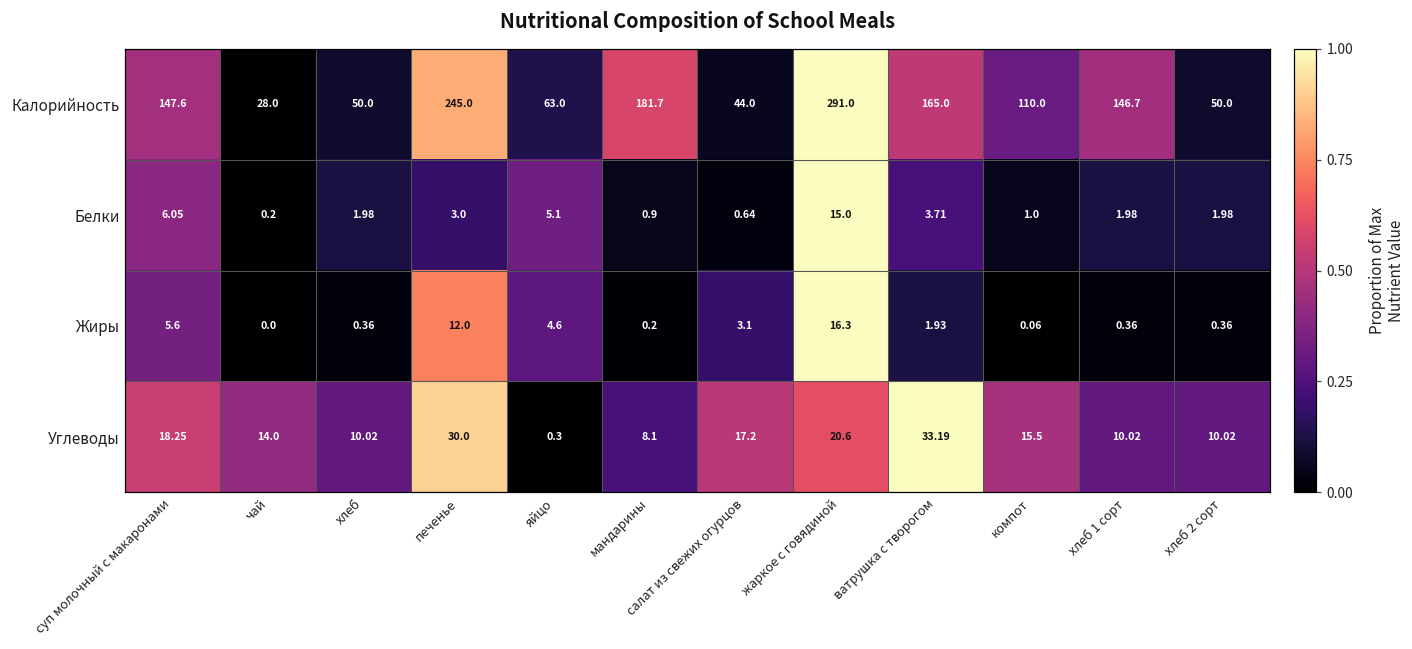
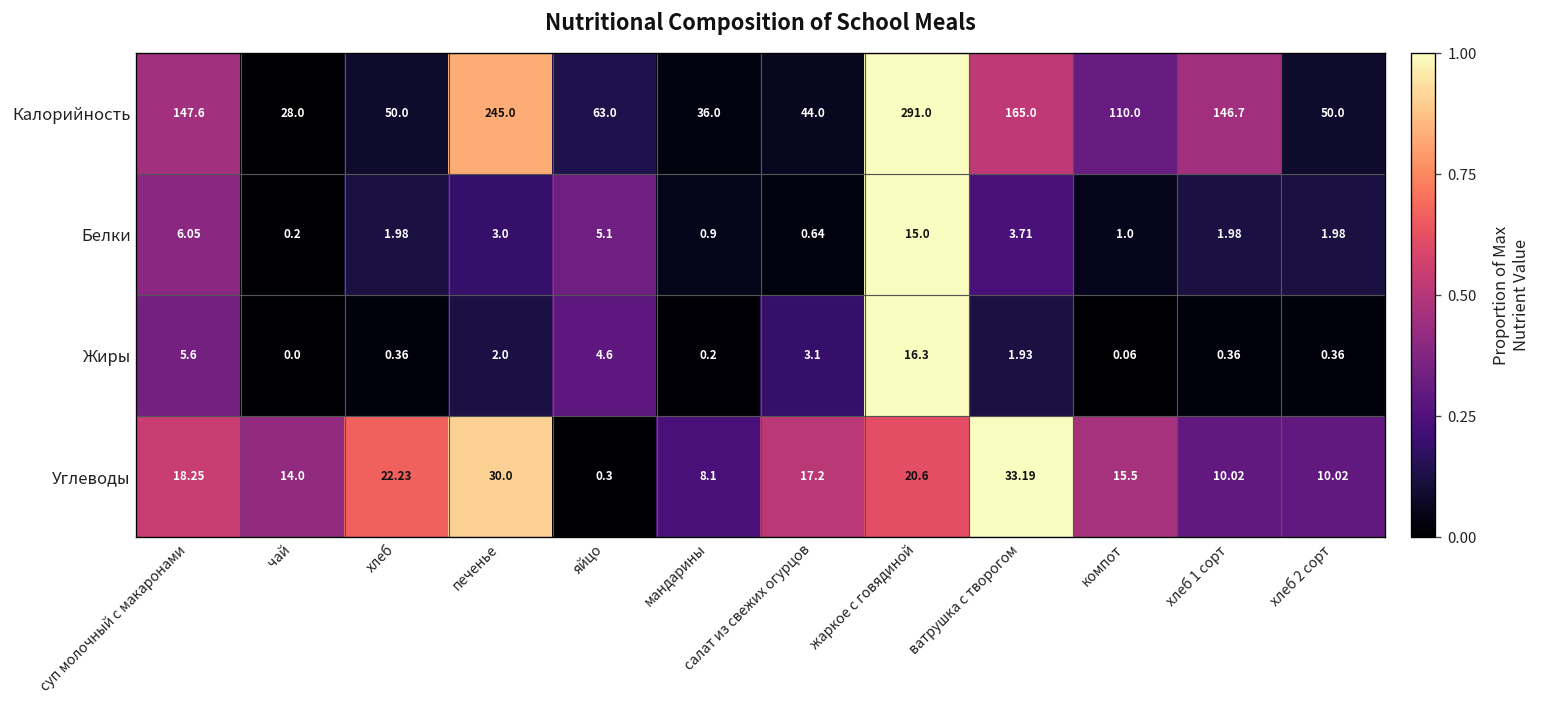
  {
    "Калорийность": {
      "суп молочный с макаронами": 147.6,
      "чай": 28.0,
      "хлеб": 50.0,
      "печенье": 245.0,
      "яйцо": 63.0,
-     "мандарины": 181.7,
+     "мандарины": 36.0,
      "салат из свежих огурцов": 44.0,
      "жаркое с говядиной": 291.0,
      "ватрушка с творогом": 165.0,
      "компот": 110.0,
      "хлеб 1 сорт": 146.7,
      "хлеб 2 сорт": 50.0
    },
    "Белки": {
      "суп молочный с макаронами": 6.05,
      "чай": 0.2,
      "хлеб": 1.98,
      "печенье": 3.0,
      "яйцо": 5.1,
      "мандарины": 0.9,
      "салат из свежих огурцов": 0.64,
      "жаркое с говядиной": 15.0,
      "ватрушка с творогом": 3.71,
      "компот": 1.0,
      "хлеб 1 сорт": 1.98,
      "хлеб 2 сорт": 1.98
    },
    "Жиры": {
      "суп молочный с макаронами": 5.6,
      "чай": 0.0,
      "хлеб": 0.36,
-     "печенье": 12.0,
+     "печенье": 2.0,
      "яйцо": 4.6,
      "мандарины": 0.2,
      "салат из свежих огурцов": 3.1,
      "жаркое с говядиной": 16.3,
      "ватрушка с творогом": 1.93,
      "компот": 0.06,
      "хлеб 1 сорт": 0.36,
      "хлеб 2 сорт": 0.36
    },
    "Углеводы": {
      "суп молочный с макаронами": 18.25,
      "чай": 14.0,
-     "хлеб": 10.02,
+     "хлеб": 22.23,
      "печенье": 30.0,
      "яйцо": 0.3,
      "мандарины": 8.1,
      "салат из свежих огурцов": 17.2,
      "жаркое с говядиной": 20.6,
      "ватрушка с творогом": 33.19,
      "компот": 15.5,
      "хлеб 1 сорт": 10.02,
      "хлеб 2 сорт": 10.02
    }
  }
